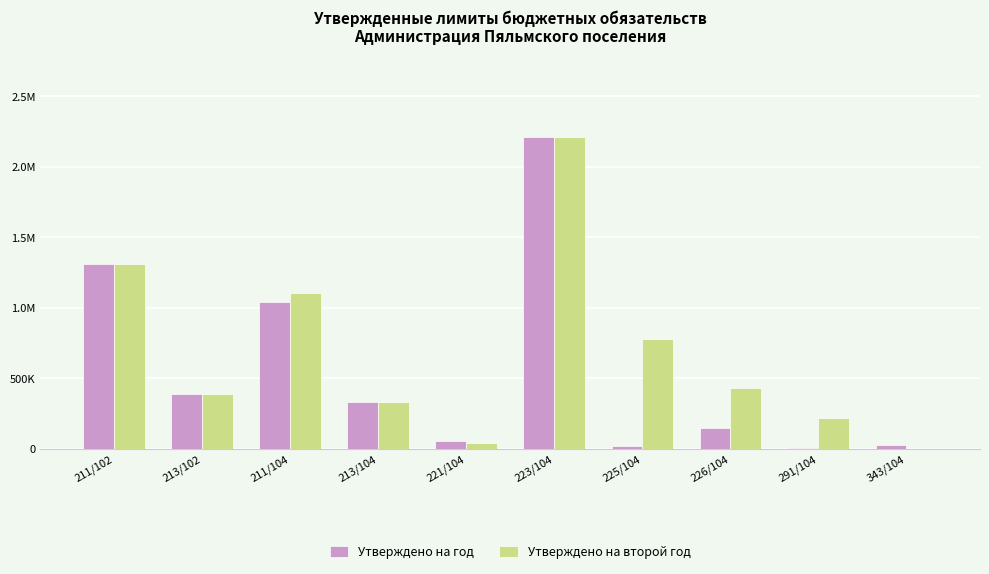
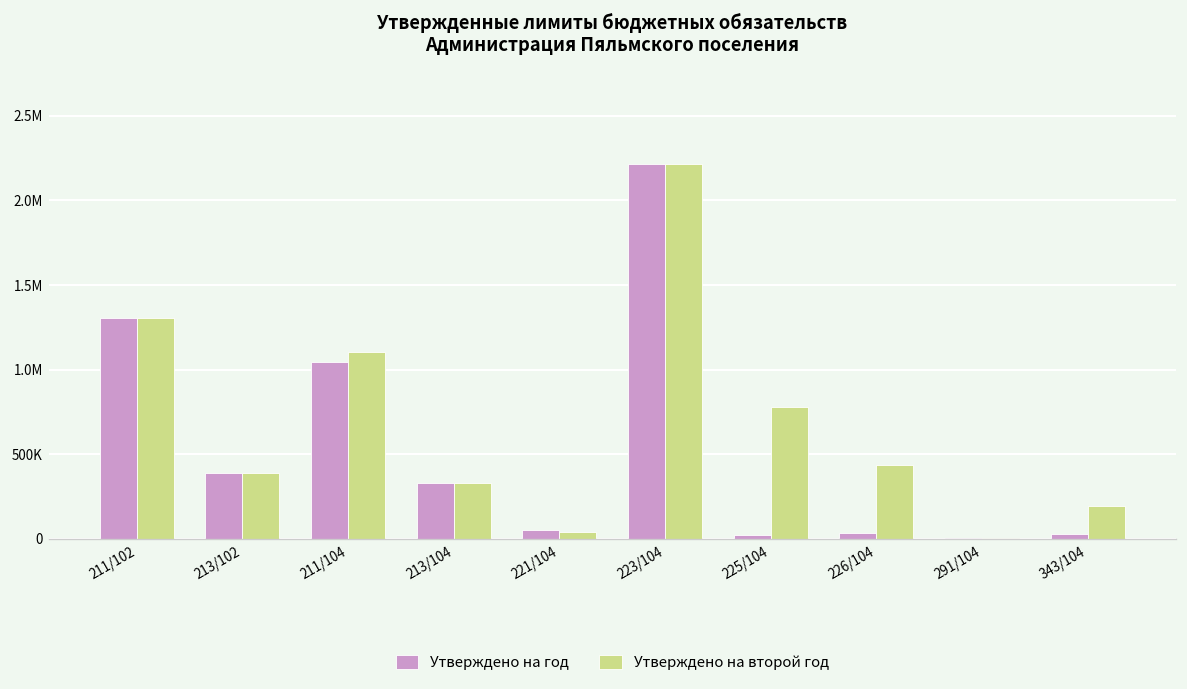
  {
    "Утверждено на год": {
      "211/102": 1310000,
      "213/102": 390000,
      "211/104": 1040000,
      "213/104": 330000,
      "221/104": 50000,
      "223/104": 2210000,
      "225/104": 20000,
-     "226/104": 150000,
+     "226/104": 30000,
      "343/104": 30000
    },
    "Утверждено на второй год": {
      "211/102": 1310000,
      "213/102": 390000,
      "211/104": 1100000,
      "213/104": 330000,
      "221/104": 40000,
      "223/104": 2210000,
      "225/104": 780000,
      "226/104": 430000,
-     "291/104": 220000,
-     "343/104": 0
+     "291/104": 10000,
+     "343/104": 200000
    }
  }
